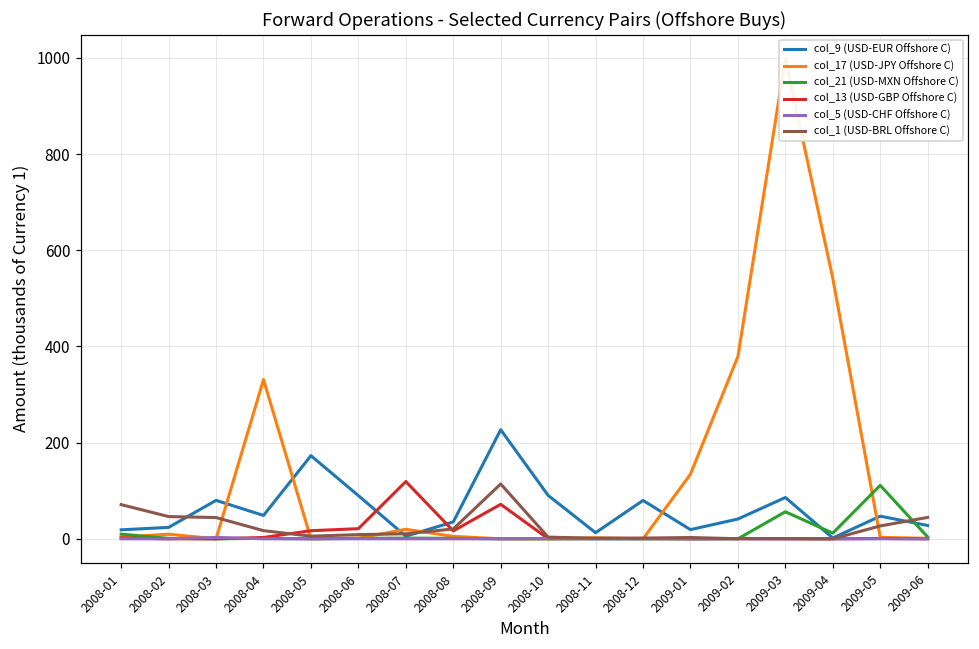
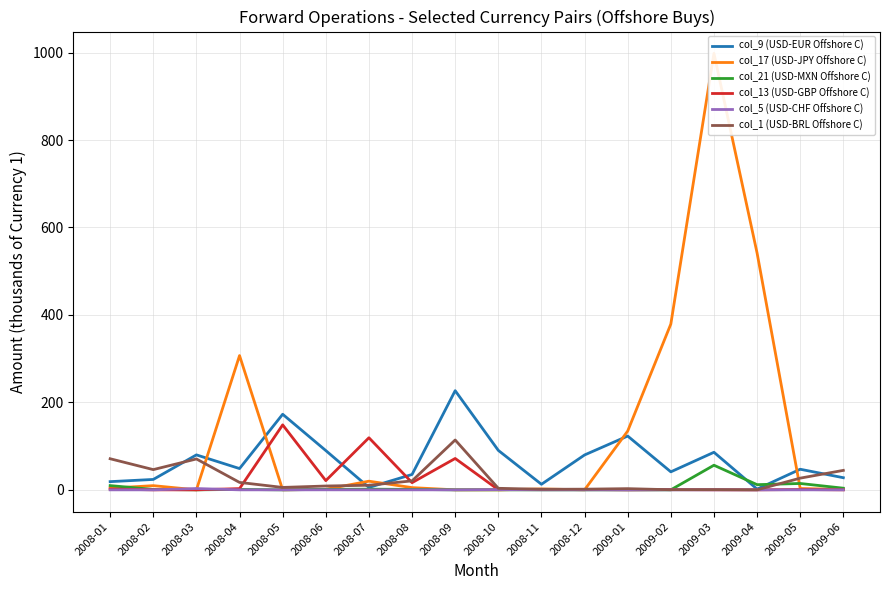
  {
    "col_9 (USD-EUR Offshore C)": {
      "2008-01": 20,
      "2008-02": 20,
      "2008-03": 80,
      "2008-04": 50,
      "2008-05": 170,
      "2008-06": 90,
      "2008-08": 40,
      "2008-09": 230,
      "2008-10": 90,
      "2008-11": 10,
      "2008-12": 80,
-     "2009-01": 20,
+     "2009-01": 120,
      "2009-02": 40,
      "2009-03": 90,
      "2009-05": 50,
      "2009-06": 30
    },
    "col_17 (USD-JPY Offshore C)": {
      "2008-02": 10,
-     "2008-04": 330,
+     "2008-04": 310,
      "2008-07": 20,
      "2009-01": 130,
      "2009-02": 380,
      "2009-04": 540
    },
    "col_21 (USD-MXN Offshore C)": {
      "2008-01": 10,
      "2009-03": 60,
      "2009-04": 10,
-     "2009-05": 110
+     "2009-05": 10
    },
    "col_13 (USD-GBP Offshore C)": {
-     "2008-05": 20,
+     "2008-05": 150,
      "2008-06": 20,
      "2008-07": 120,
      "2008-09": 70
    },
    "col_1 (USD-BRL Offshore C)": {
      "2008-01": 70,
      "2008-02": 50,
-     "2008-03": 40,
+     "2008-03": 70,
      "2008-04": 20,
      "2008-06": 10,
      "2008-09": 110,
      "2009-05": 30,
      "2009-06": 40
    }
  }
